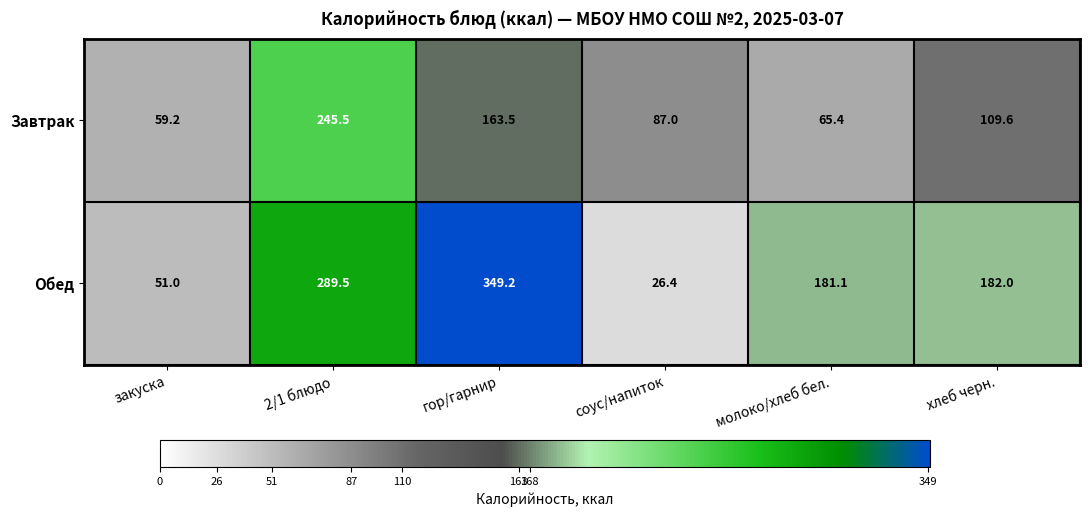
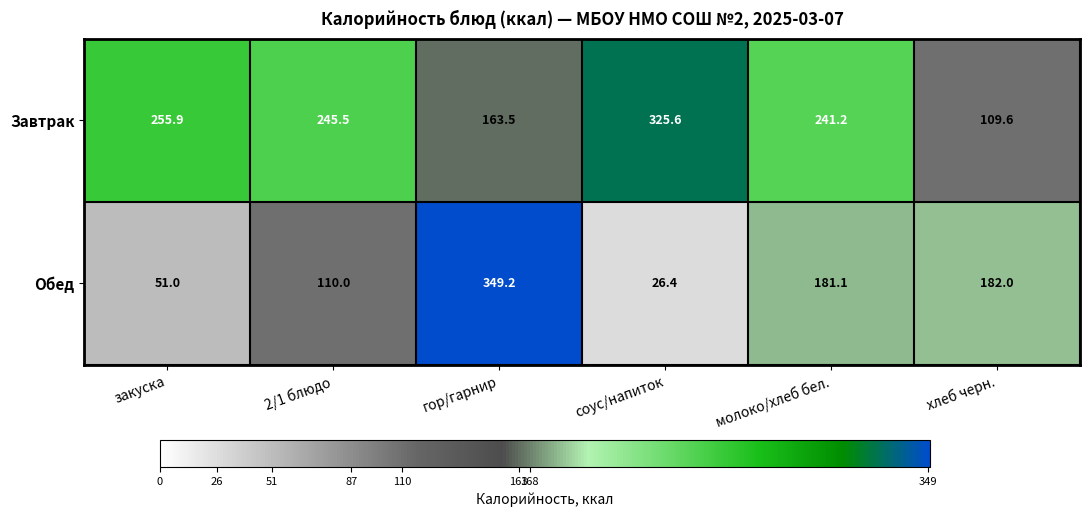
  {
    "Завтрак": {
-     "закуска": 59.2,
+     "закуска": 255.9,
      "2/1 блюдо": 245.5,
      "гор/гарнир": 163.5,
-     "соус/напиток": 87.0,
-     "молоко/хлеб бел.": 65.4,
+     "соус/напиток": 325.6,
+     "молоко/хлеб бел.": 241.2,
      "хлеб черн.": 109.6
    },
    "Обед": {
      "закуска": 51.0,
-     "2/1 блюдо": 289.5,
+     "2/1 блюдо": 110.0,
      "гор/гарнир": 349.2,
      "соус/напиток": 26.4,
      "молоко/хлеб бел.": 181.1,
      "хлеб черн.": 182.0
    }
  }
